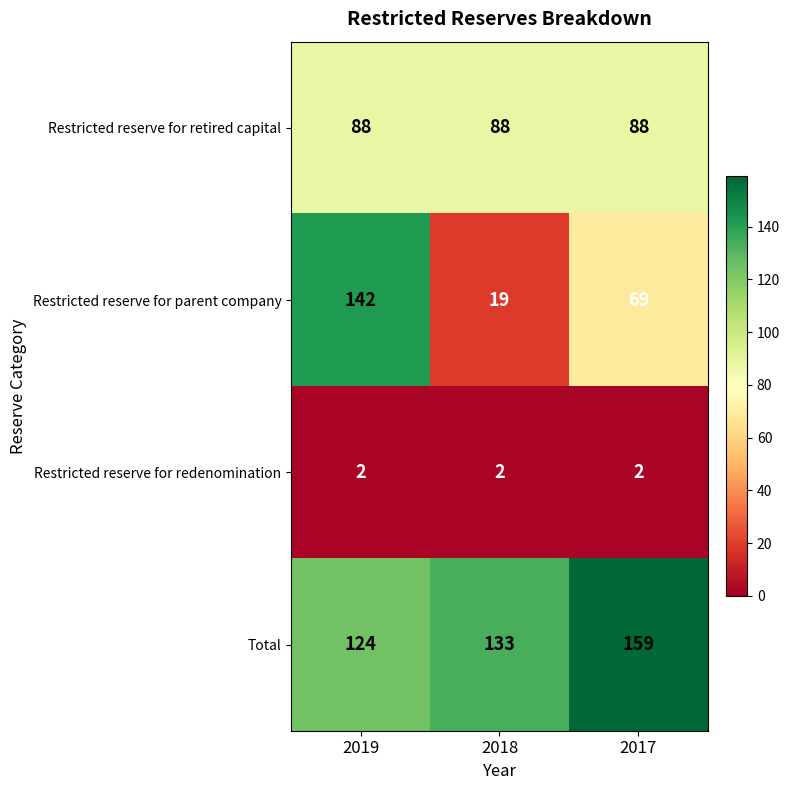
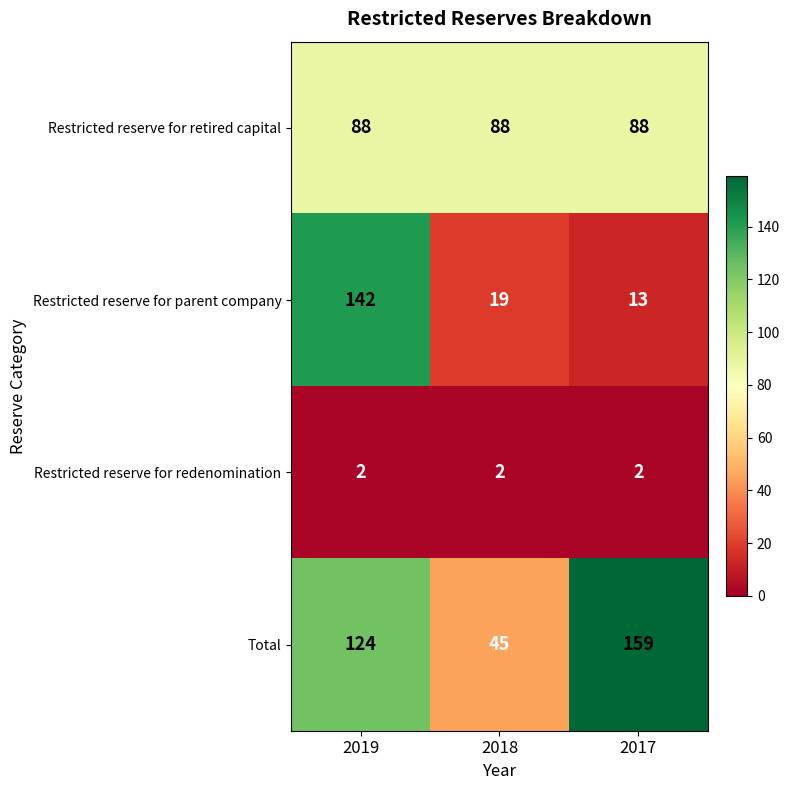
  {
    "Restricted reserve for retired capital": {
      "2019": 88,
      "2018": 88,
      "2017": 88
    },
    "Restricted reserve for parent company": {
      "2019": 142,
      "2018": 19,
-     "2017": 69
+     "2017": 13
    },
    "Restricted reserve for redenomination": {
      "2019": 2,
      "2018": 2,
      "2017": 2
    },
    "Total": {
      "2019": 124,
-     "2018": 133,
+     "2018": 45,
      "2017": 159
    }
  }
